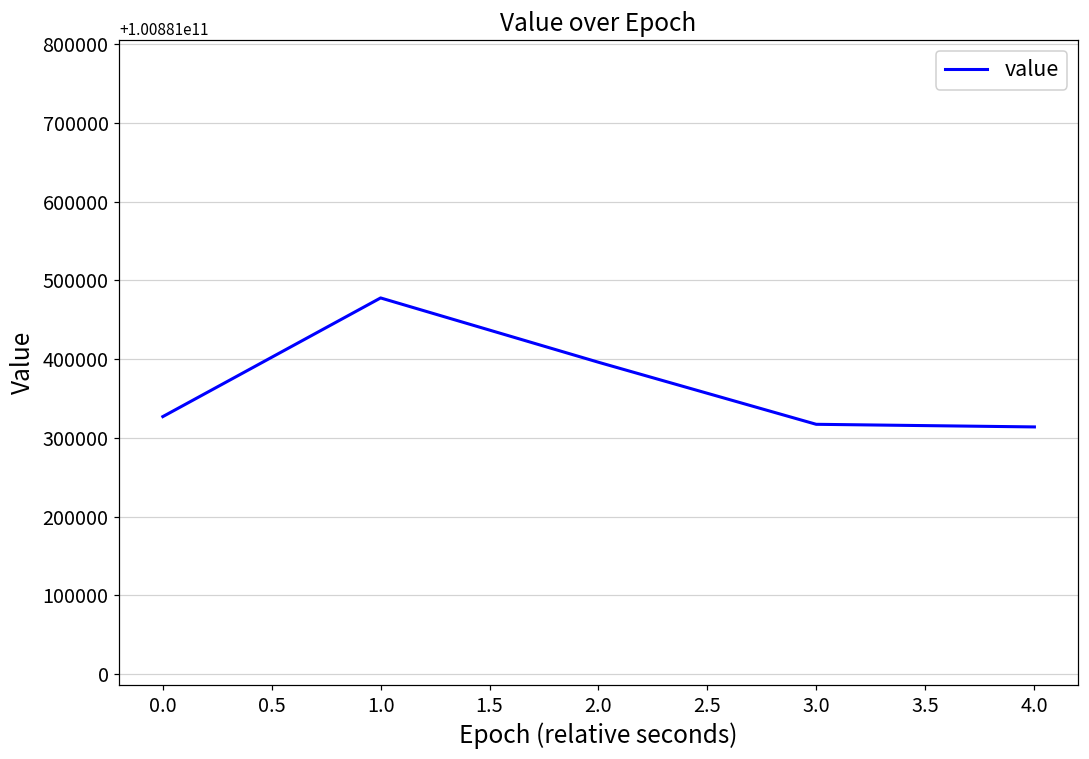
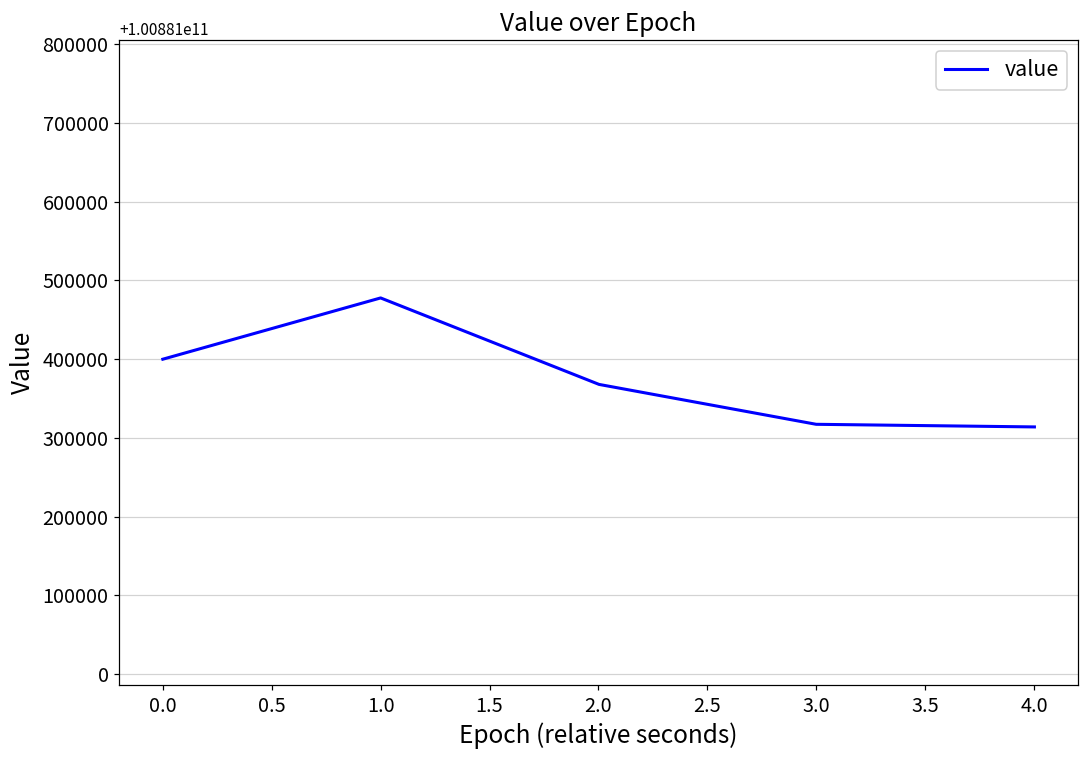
  {
-   "0.0": 100881330000,
+   "0.0": 100881400000,
    "1.0": 100881480000,
-   "2.0": 100881400000,
+   "2.0": 100881370000,
    "3.0": 100881320000,
    "4.0": 100881310000
  }
